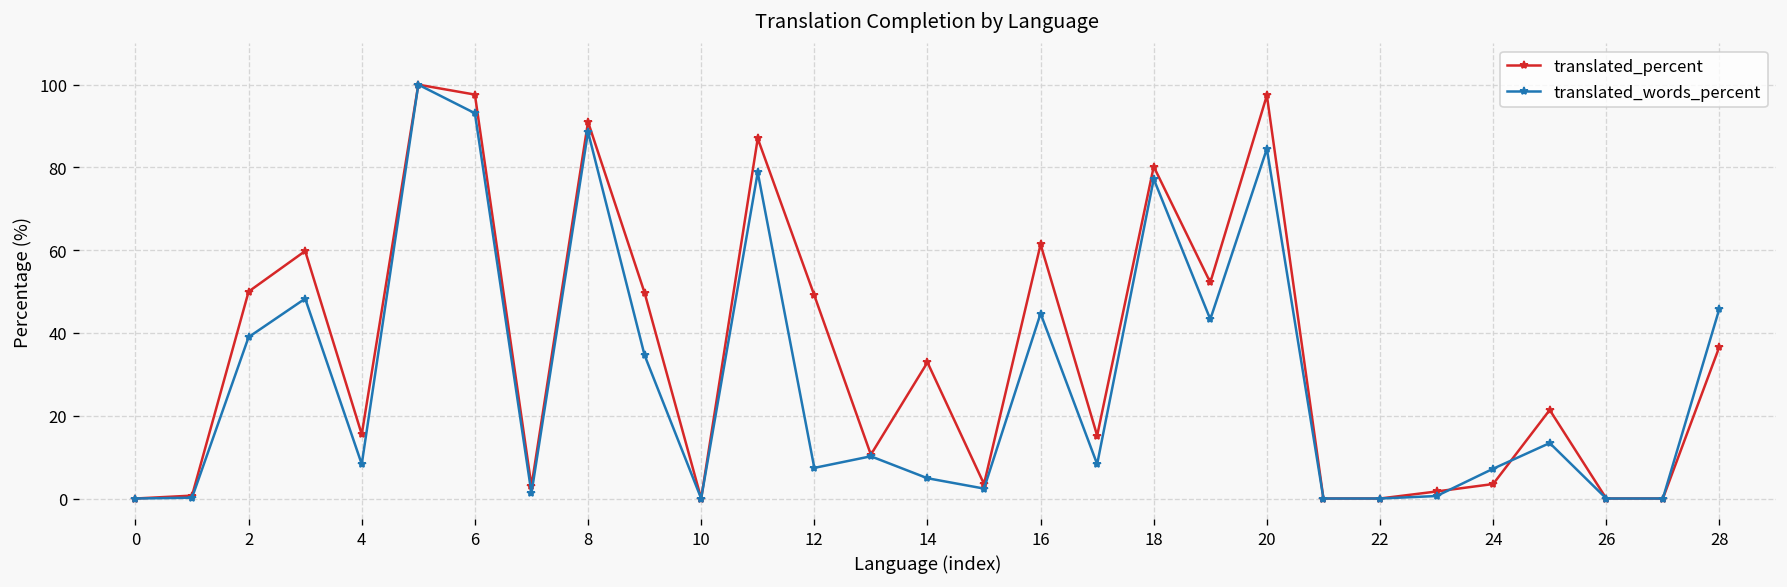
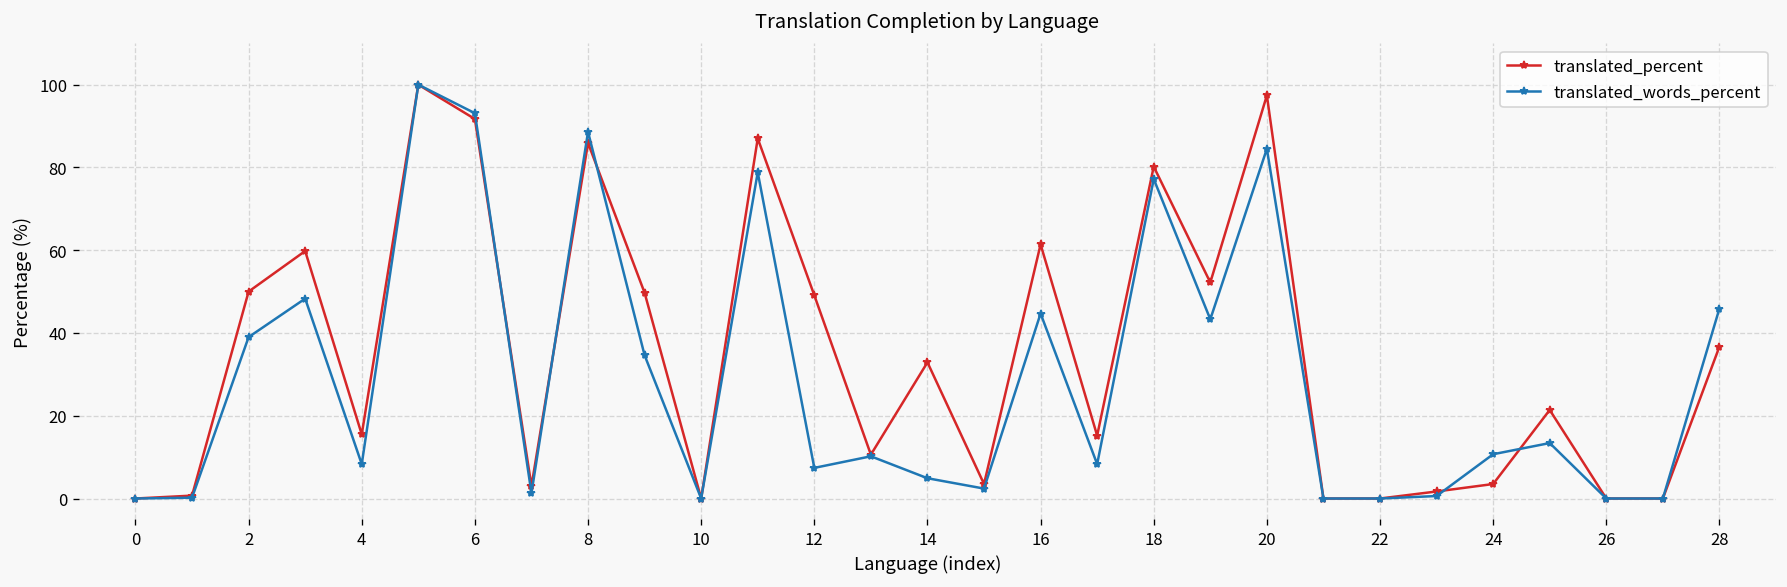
  {
    "translated_percent": {
      "2": 50,
      "4": 16,
-     "6": 98,
-     "8": 91,
+     "6": 92,
+     "8": 86,
      "12": 49,
      "14": 33,
      "16": 61,
      "18": 80,
      "20": 97,
      "24": 4,
      "28": 37
    },
    "translated_words_percent": {
      "2": 39,
      "4": 8,
      "6": 93,
      "8": 89,
      "12": 7,
      "14": 5,
      "16": 45,
      "18": 77,
      "20": 85,
-     "24": 7,
+     "24": 11,
      "28": 46
    }
  }
